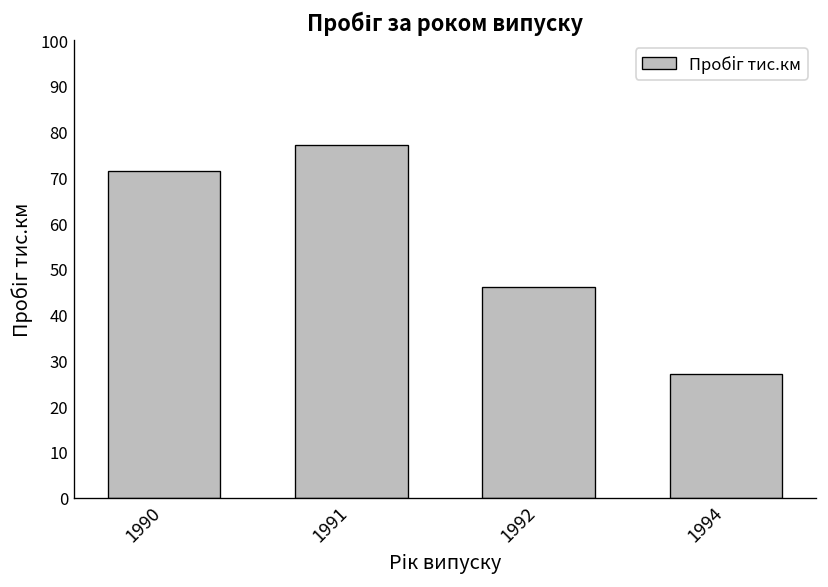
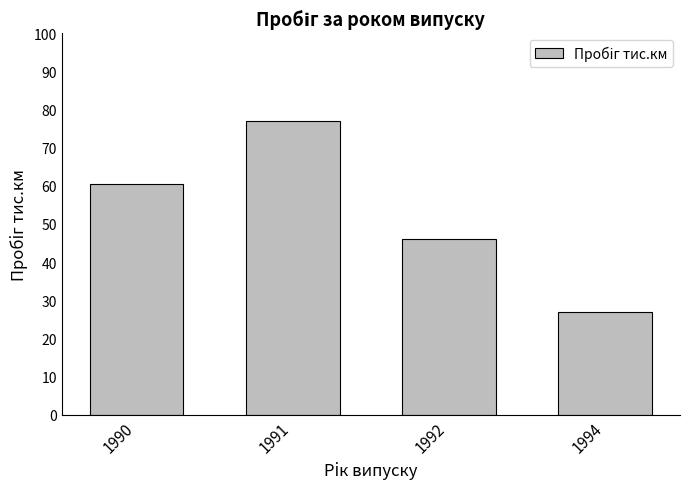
  {
-   "1990": 72,
+   "1990": 61,
    "1991": 77,
    "1992": 46,
    "1994": 27
  }
